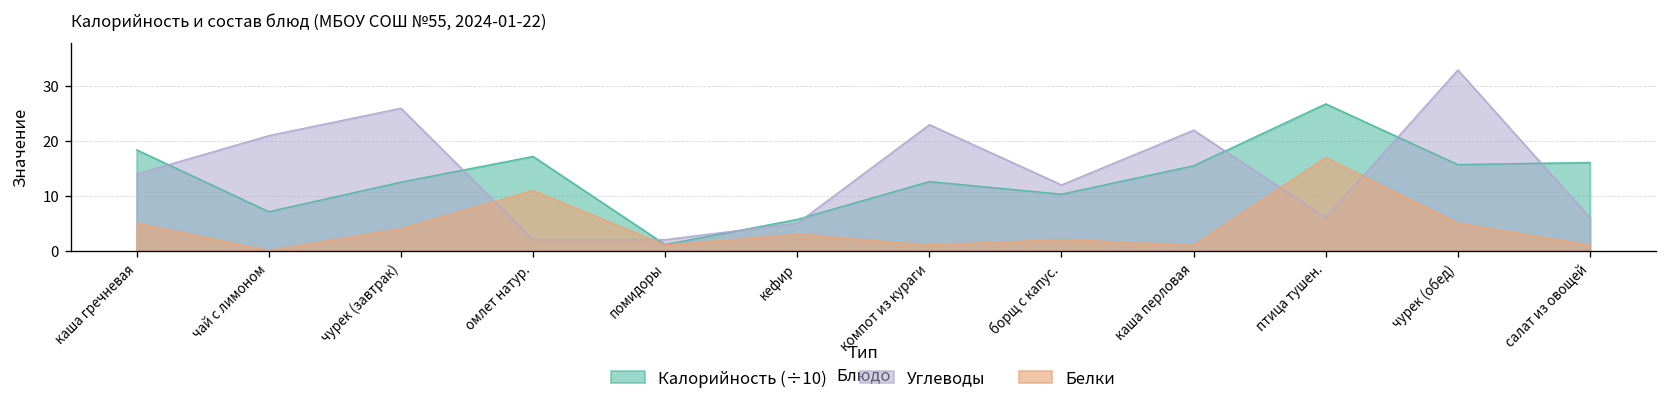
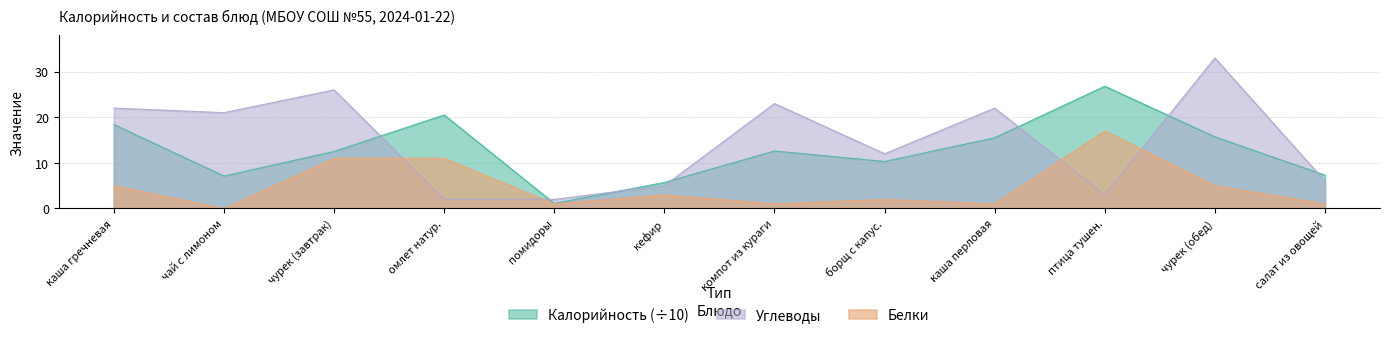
  {
    "Калорийность (÷10)": {
      "каша гречневая": 18,
      "чай с лимоном": 7,
      "чурек (завтрак)": 13,
-     "омлет натур.": 17,
+     "омлет натур.": 21,
      "кефир": 6,
      "компот из кураги": 13,
      "борщ с капус.": 10,
      "каша перловая": 16,
      "птица тушен.": 27,
      "чурек (обед)": 16,
-     "салат из овощей": 16
+     "салат из овощей": 7
    },
    "Углеводы": {
-     "каша гречневая": 14,
+     "каша гречневая": 22,
      "чай с лимоном": 21,
      "чурек (завтрак)": 26,
      "омлет натур.": 2,
      "помидоры": 2,
      "кефир": 5,
      "компот из кураги": 23,
      "борщ с капус.": 12,
      "каша перловая": 22,
-     "птица тушен.": 6,
+     "птица тушен.": 3,
      "чурек (обед)": 33,
      "салат из овощей": 6
    },
    "Белки": {
      "каша гречневая": 5,
      "чай с лимоном": 0,
-     "чурек (завтрак)": 4,
+     "чурек (завтрак)": 11,
      "омлет натур.": 11,
      "кефир": 3,
      "компот из кураги": 1,
      "борщ с капус.": 2,
      "каша перловая": 1,
      "птица тушен.": 17,
      "чурек (обед)": 5,
      "салат из овощей": 1
    }
  }
